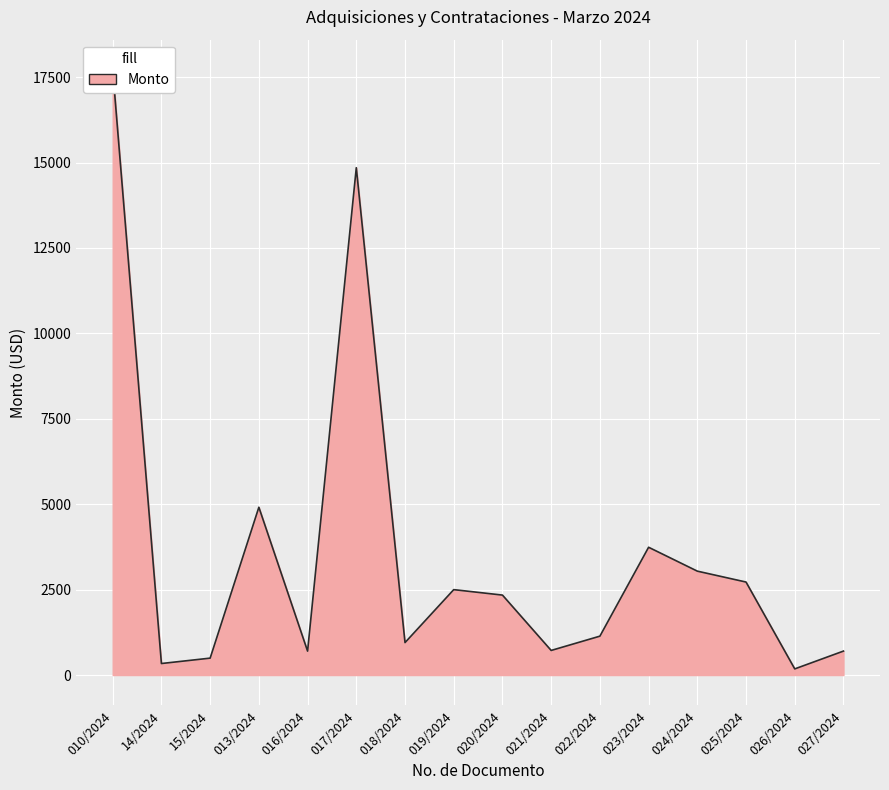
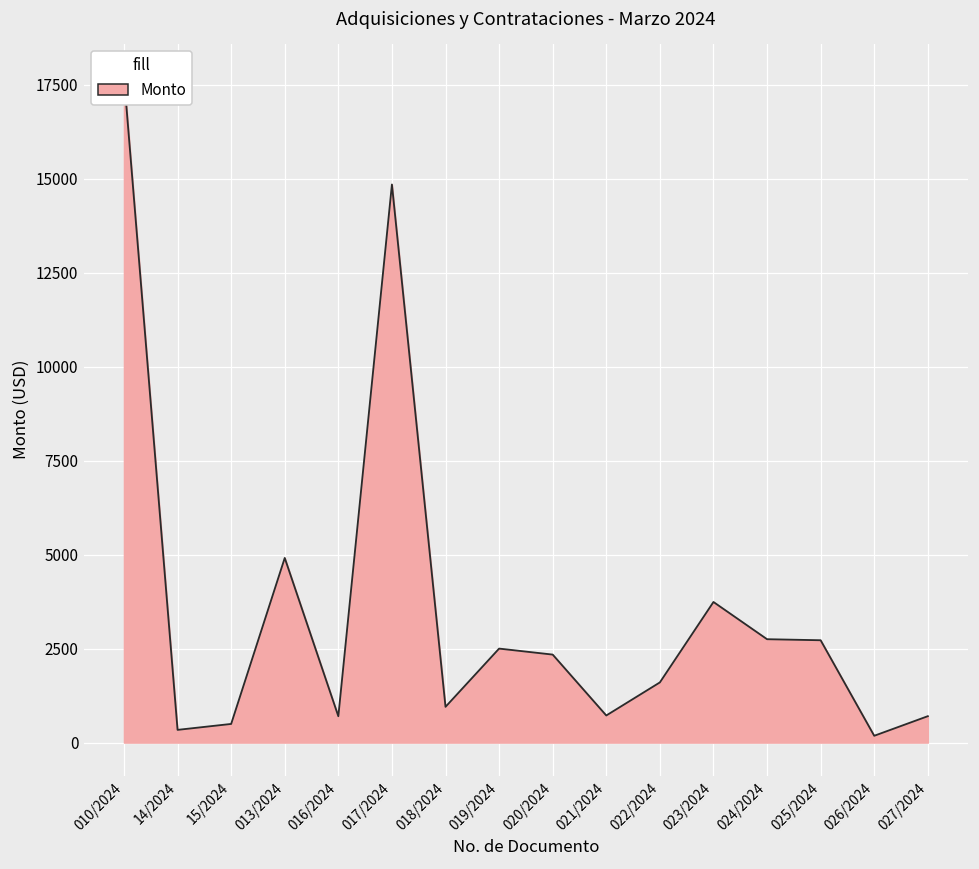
  {
    "14/2024": 300,
    "15/2024": 500,
    "013/2024": 4900,
    "016/2024": 700,
    "017/2024": 14900,
    "018/2024": 1000,
    "019/2024": 2500,
    "020/2024": 2300,
    "021/2024": 700,
-   "022/2024": 1100,
+   "022/2024": 1600,
    "023/2024": 3700,
-   "024/2024": 3000,
+   "024/2024": 2700,
    "025/2024": 2700,
    "026/2024": 200,
    "027/2024": 700
  }
